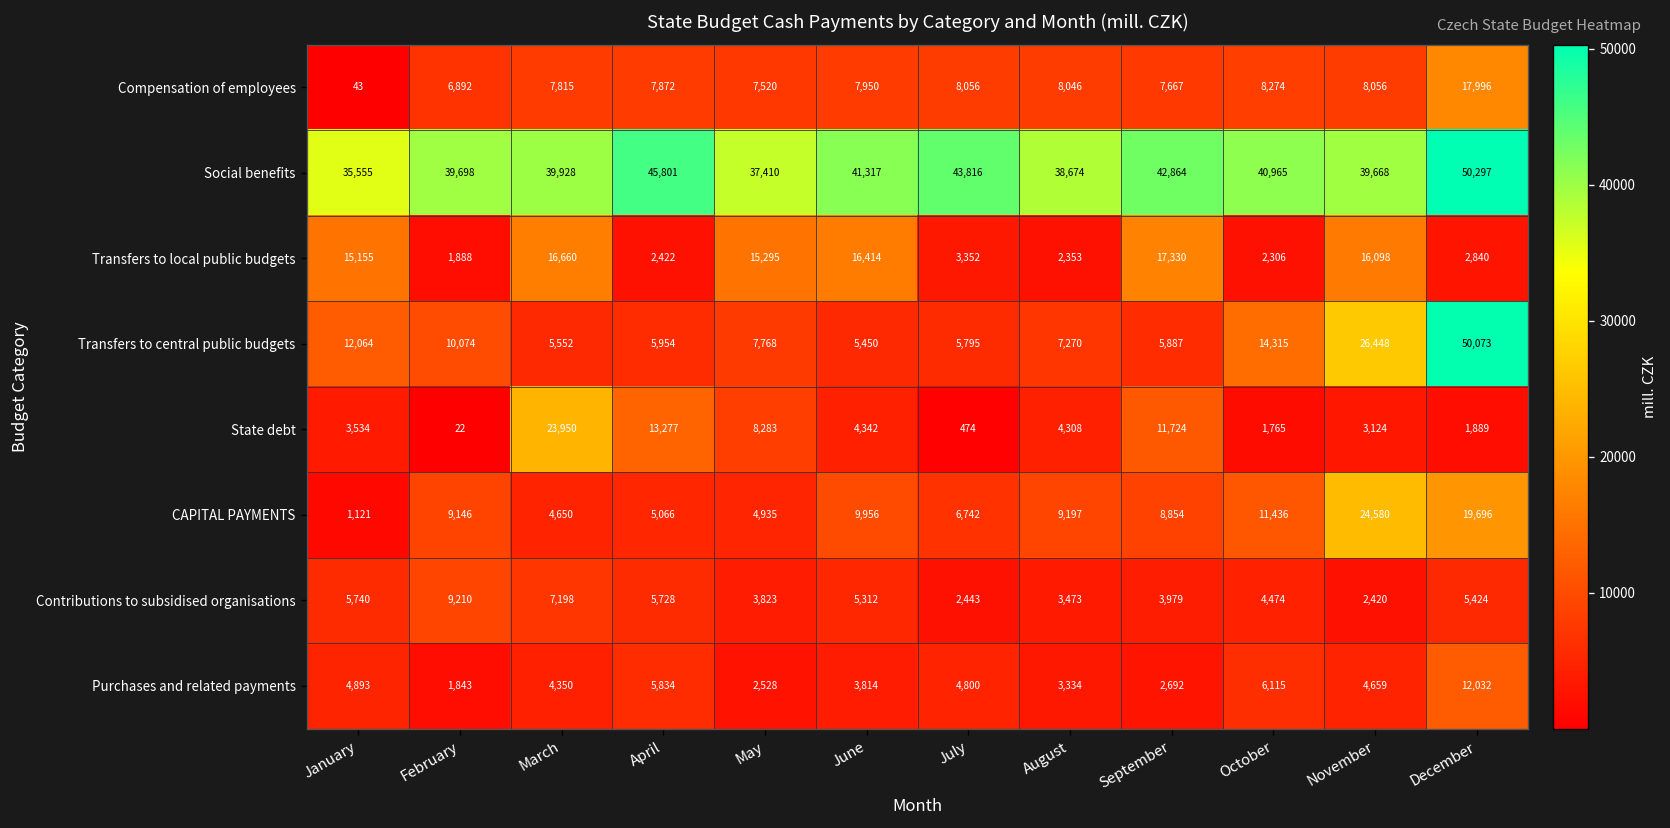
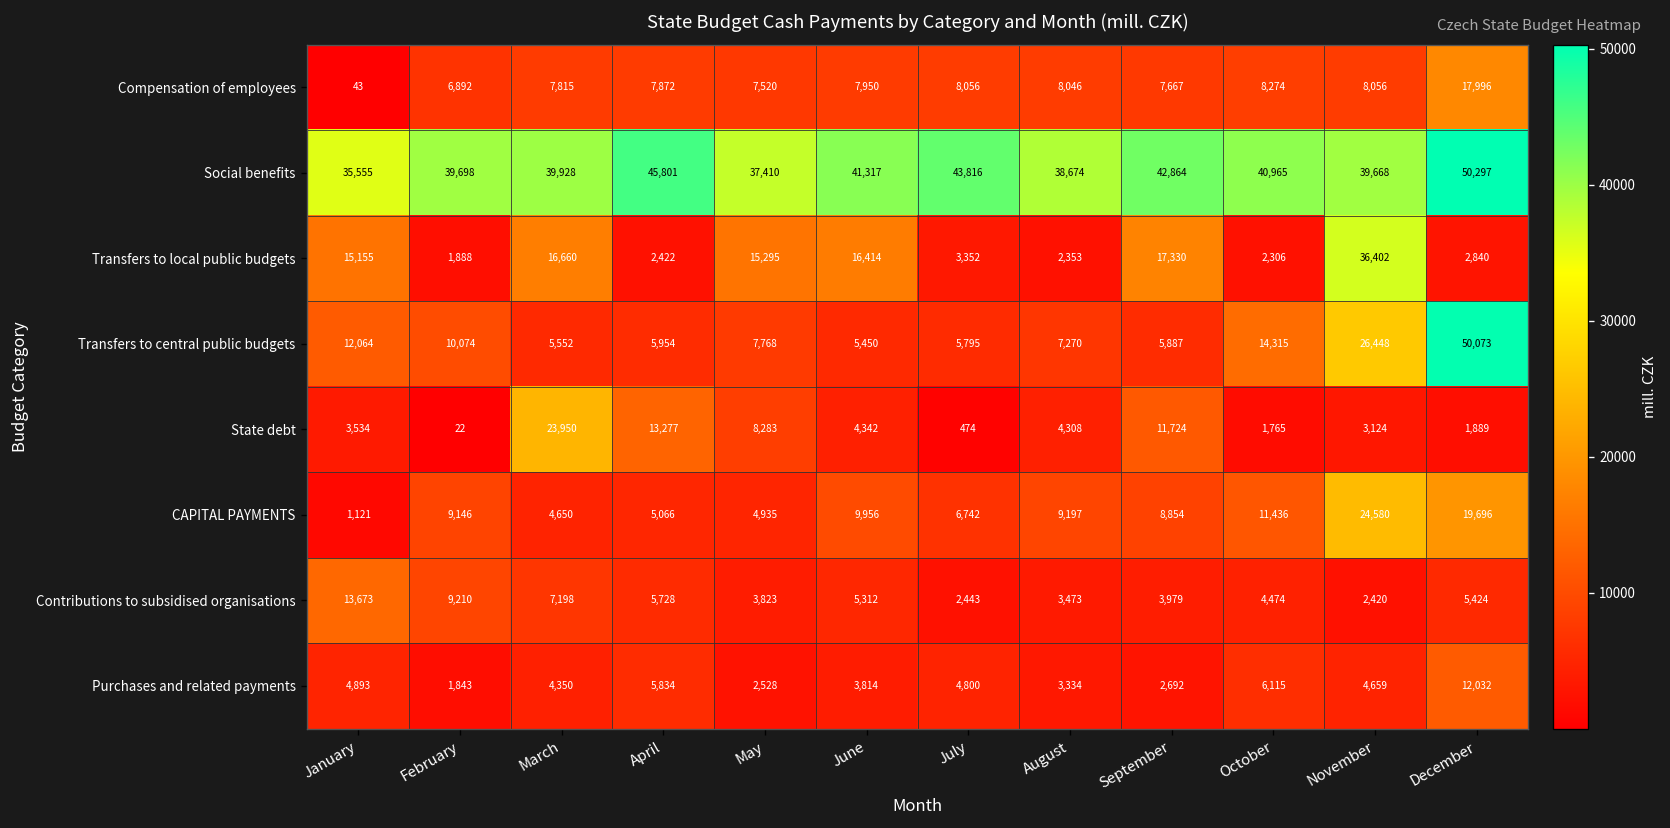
  {
    "Compensation of employees": {
      "January": "43",
      "February": "6,892",
      "March": "7,815",
      "April": "7,872",
      "May": "7,520",
      "June": "7,950",
      "July": "8,056",
      "August": "8,046",
      "September": "7,667",
      "October": "8,274",
      "November": "8,056",
      "December": "17,996"
    },
    "Social benefits": {
      "January": "35,555",
      "February": "39,698",
      "March": "39,928",
      "April": "45,801",
      "May": "37,410",
      "June": "41,317",
      "July": "43,816",
      "August": "38,674",
      "September": "42,864",
      "October": "40,965",
      "November": "39,668",
      "December": "50,297"
    },
    "Transfers to local public budgets": {
      "January": "15,155",
      "February": "1,888",
      "March": "16,660",
      "April": "2,422",
      "May": "15,295",
      "June": "16,414",
      "July": "3,352",
      "August": "2,353",
      "September": "17,330",
      "October": "2,306",
-     "November": "16,098",
+     "November": "36,402",
      "December": "2,840"
    },
    "Transfers to central public budgets": {
      "January": "12,064",
      "February": "10,074",
      "March": "5,552",
      "April": "5,954",
      "May": "7,768",
      "June": "5,450",
      "July": "5,795",
      "August": "7,270",
      "September": "5,887",
      "October": "14,315",
      "November": "26,448",
      "December": "50,073"
    },
    "State debt": {
      "January": "3,534",
      "February": "22",
      "March": "23,950",
      "April": "13,277",
      "May": "8,283",
      "June": "4,342",
      "July": "474",
      "August": "4,308",
      "September": "11,724",
      "October": "1,765",
      "November": "3,124",
      "December": "1,889"
    },
    "CAPITAL PAYMENTS": {
      "January": "1,121",
      "February": "9,146",
      "March": "4,650",
      "April": "5,066",
      "May": "4,935",
      "June": "9,956",
      "July": "6,742",
      "August": "9,197",
      "September": "8,854",
      "October": "11,436",
      "November": "24,580",
      "December": "19,696"
    },
    "Contributions to subsidised organisations": {
-     "January": "5,740",
+     "January": "13,673",
      "February": "9,210",
      "March": "7,198",
      "April": "5,728",
      "May": "3,823",
      "June": "5,312",
      "July": "2,443",
      "August": "3,473",
      "September": "3,979",
      "October": "4,474",
      "November": "2,420",
      "December": "5,424"
    },
    "Purchases and related payments": {
      "January": "4,893",
      "February": "1,843",
      "March": "4,350",
      "April": "5,834",
      "May": "2,528",
      "June": "3,814",
      "July": "4,800",
      "August": "3,334",
      "September": "2,692",
      "October": "6,115",
      "November": "4,659",
      "December": "12,032"
    }
  }
